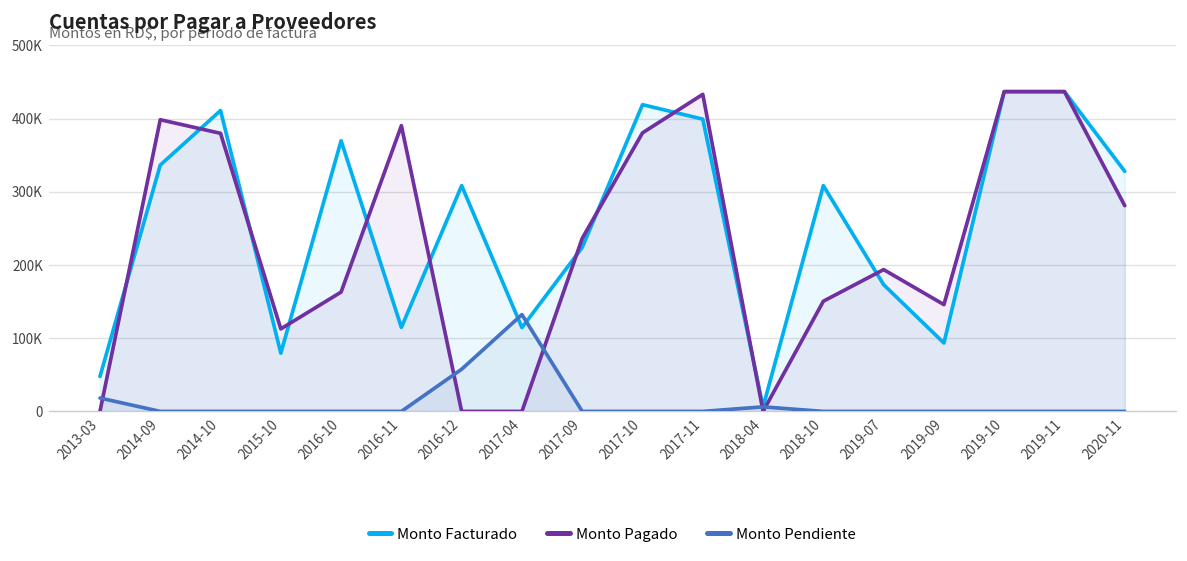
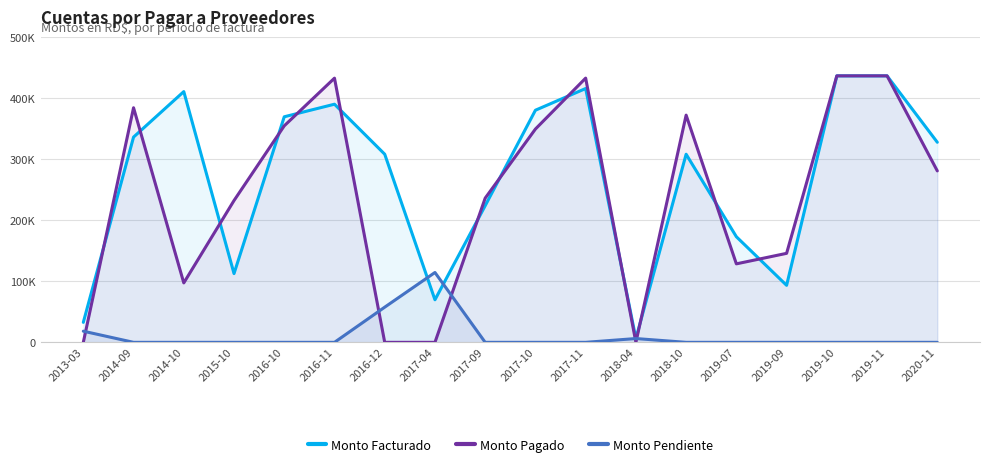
  {
    "Monto Facturado": {
-     "2013-03": 50000,
+     "2013-03": 30000,
      "2014-09": 340000,
      "2014-10": 410000,
-     "2015-10": 80000,
+     "2015-10": 110000,
      "2016-10": 370000,
-     "2016-11": 110000,
+     "2016-11": 390000,
      "2016-12": 310000,
-     "2017-04": 110000,
+     "2017-04": 70000,
      "2017-09": 220000,
-     "2017-10": 420000,
-     "2017-11": 400000,
+     "2017-10": 380000,
+     "2017-11": 420000,
      "2018-10": 310000,
      "2019-07": 170000,
      "2019-09": 90000,
      "2020-11": 330000
    },
    "Monto Pagado": {
      "2013-03": 0,
-     "2014-09": 400000,
-     "2014-10": 380000,
-     "2015-10": 110000,
-     "2016-10": 160000,
-     "2016-11": 390000,
+     "2014-09": 380000,
+     "2014-10": 100000,
+     "2015-10": 230000,
+     "2016-10": 350000,
+     "2016-11": 430000,
      "2016-12": 0,
      "2017-04": 0,
      "2017-09": 240000,
-     "2017-10": 380000,
+     "2017-10": 350000,
      "2017-11": 430000,
      "2018-04": 0,
-     "2018-10": 150000,
-     "2019-07": 190000,
+     "2018-10": 370000,
+     "2019-07": 130000,
      "2019-09": 150000,
      "2020-11": 280000
    },
    "Monto Pendiente": {
      "2013-03": 20000,
      "2014-09": 0,
      "2014-10": 0,
      "2015-10": 0,
      "2016-10": 0,
      "2016-11": 0,
      "2016-12": 60000,
-     "2017-04": 130000,
+     "2017-04": 110000,
      "2017-09": 0,
      "2017-10": 0,
      "2017-11": 0,
      "2018-10": 0,
      "2019-07": 0,
      "2019-09": 0,
      "2019-10": 0,
      "2019-11": 0,
      "2020-11": 0
    }
  }
